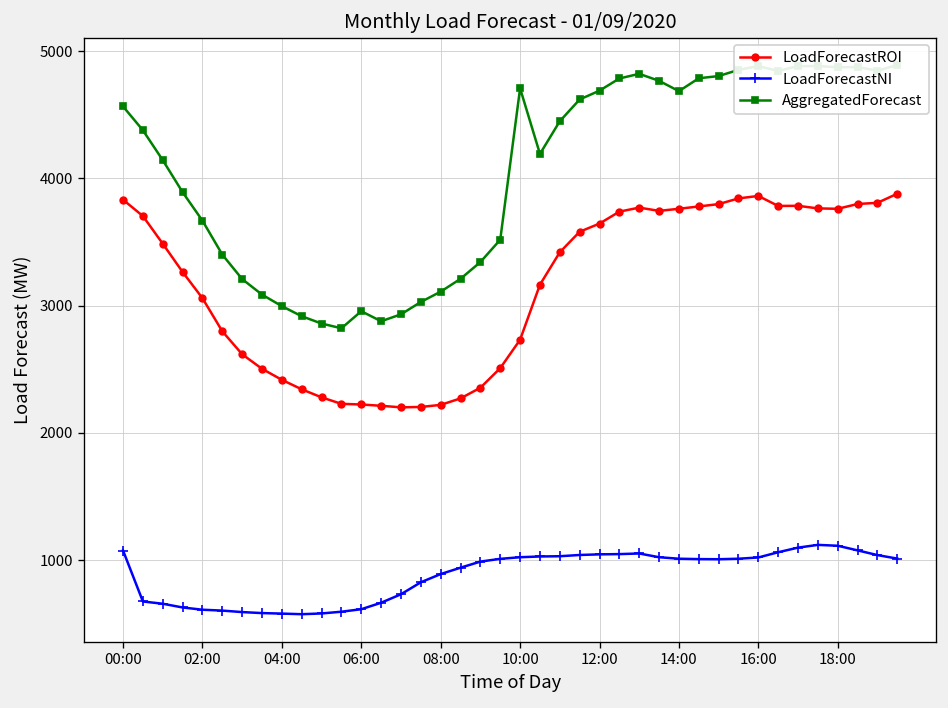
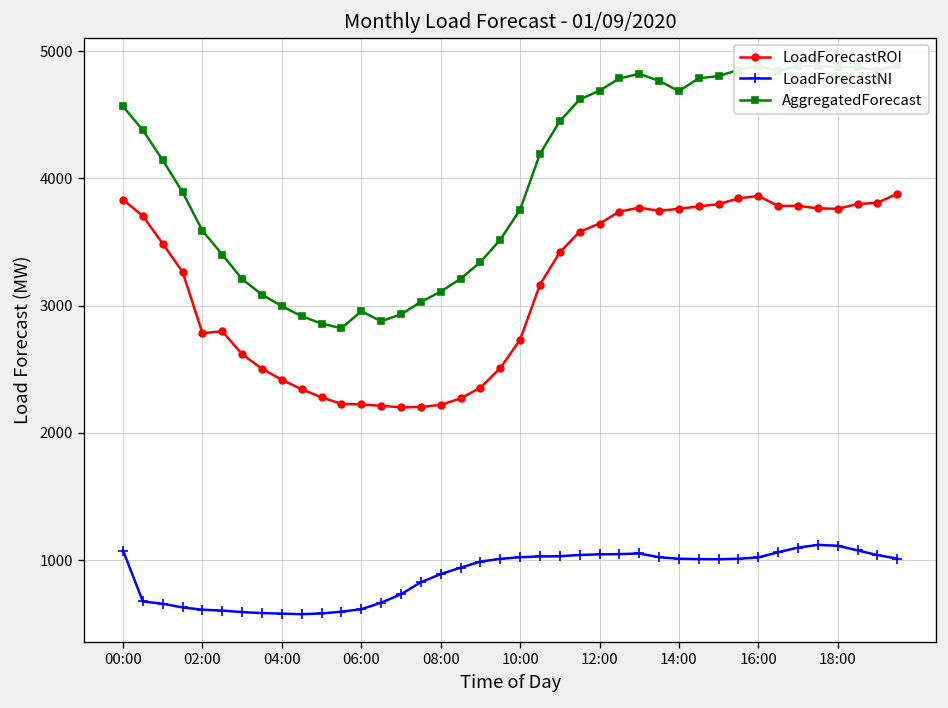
  {
    "LoadForecastROI": {
      "00:00": 3830,
-     "02:00": 3060,
+     "02:00": 2780,
      "04:00": 2420,
      "06:00": 2220,
      "08:00": 2220,
      "10:00": 2730,
      "12:00": 3640,
      "14:00": 3760,
      "16:00": 3860,
      "18:00": 3760
    },
    "LoadForecastNI": {
      "00:00": 1070,
      "02:00": 610,
      "04:00": 580,
      "06:00": 610,
      "08:00": 890,
      "10:00": 1020,
      "12:00": 1040,
      "14:00": 1010,
      "16:00": 1020,
      "18:00": 1110
    },
    "AggregatedForecast": {
      "00:00": 4570,
-     "02:00": 3670,
+     "02:00": 3590,
      "04:00": 3000,
      "06:00": 2960,
      "08:00": 3110,
-     "10:00": 4710,
+     "10:00": 3750,
      "12:00": 4690,
      "14:00": 4690
    }
  }
